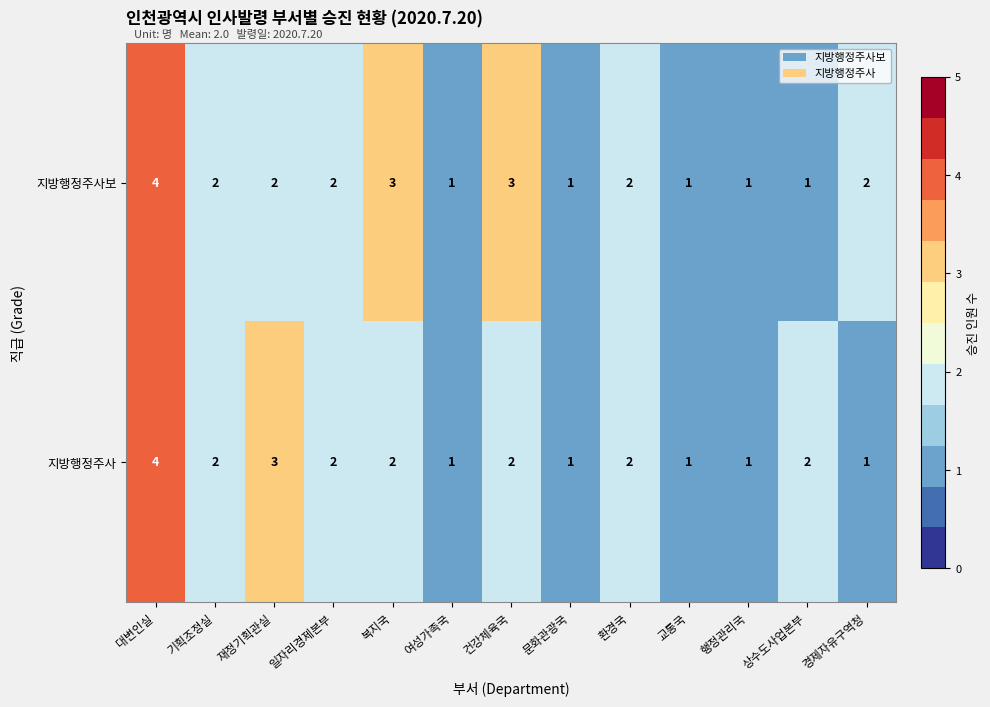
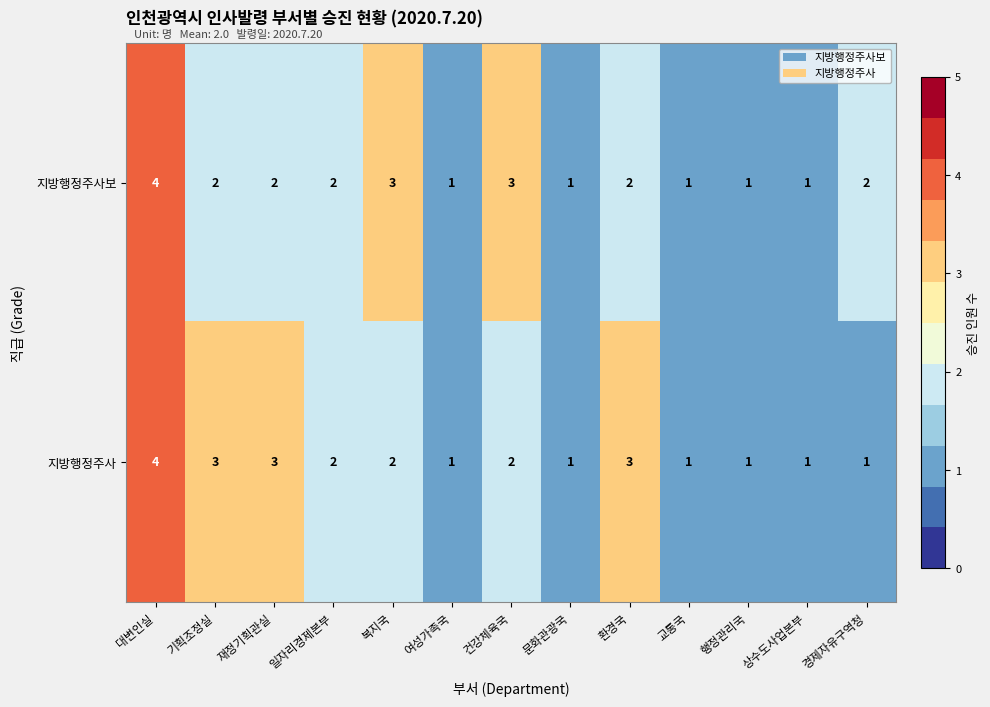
  {
    "지방행정주사보": {
      "대변인실": 4,
      "기획조정실": 2,
      "재정기획관실": 2,
      "일자리경제본부": 2,
      "복지국": 3,
      "여성가족국": 1,
      "건강체육국": 3,
      "문화관광국": 1,
      "환경국": 2,
      "교통국": 1,
      "행정관리국": 1,
      "상수도사업본부": 1,
      "경제자유구역청": 2
    },
    "지방행정주사": {
      "대변인실": 4,
-     "기획조정실": 2,
+     "기획조정실": 3,
      "재정기획관실": 3,
      "일자리경제본부": 2,
      "복지국": 2,
      "여성가족국": 1,
      "건강체육국": 2,
      "문화관광국": 1,
-     "환경국": 2,
+     "환경국": 3,
      "교통국": 1,
      "행정관리국": 1,
-     "상수도사업본부": 2,
+     "상수도사업본부": 1,
      "경제자유구역청": 1
    }
  }
